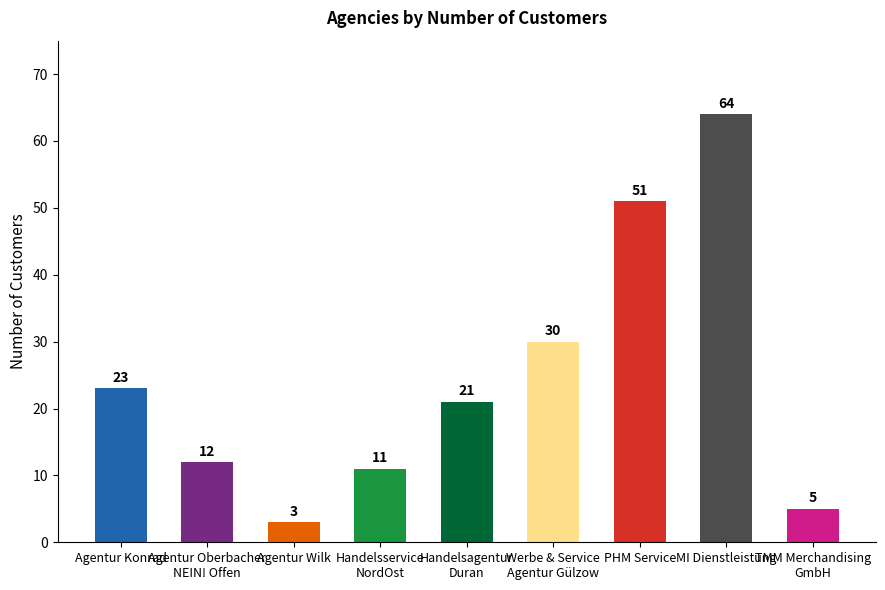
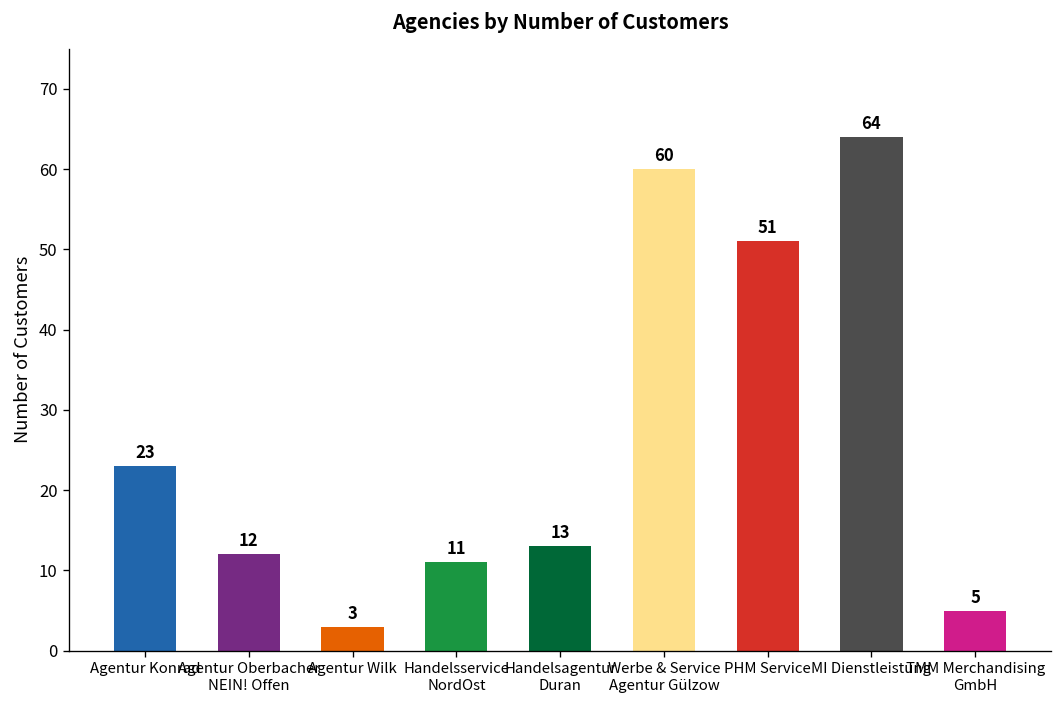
  {
    "Agentur Oberbacher NEIN! Offen": 12,
    "Agentur Wilk": 3,
    "Handelsservice NordOst": 11,
-   "Handelsagentur Duran": 21,
-   "Werbe & Service Agentur Gülzow": 30,
+   "Handelsagentur Duran": 13,
+   "Werbe & Service Agentur Gülzow": 60,
    "PHM Service": 51,
    "TMM Merchandising GmbH": 5
  }
